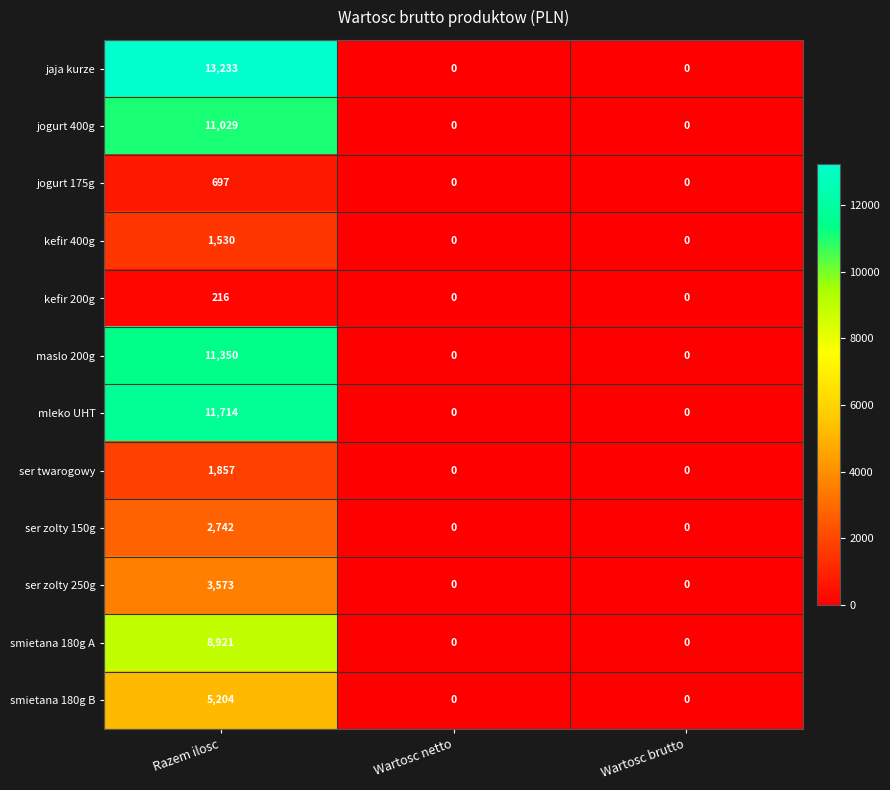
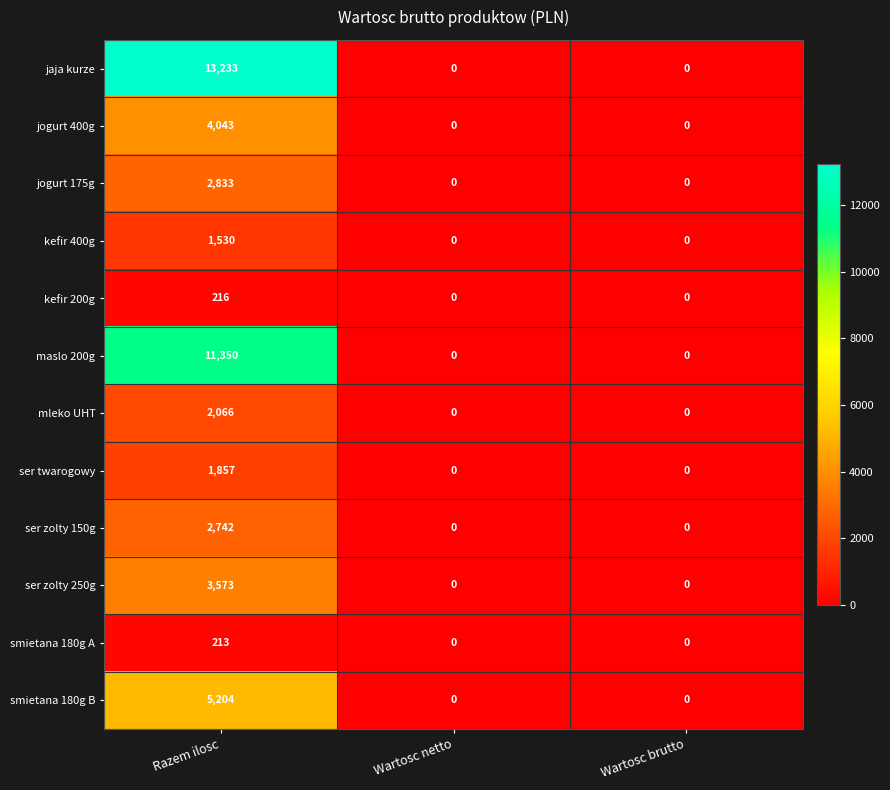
  {
    "jaja kurze": {
      "Razem ilosc": "13,233",
      "Wartosc netto": "0",
      "Wartosc brutto": "0"
    },
    "jogurt 400g": {
-     "Razem ilosc": "11,029",
+     "Razem ilosc": "4,043",
      "Wartosc netto": "0",
      "Wartosc brutto": "0"
    },
    "jogurt 175g": {
-     "Razem ilosc": "697",
+     "Razem ilosc": "2,833",
      "Wartosc netto": "0",
      "Wartosc brutto": "0"
    },
    "kefir 400g": {
      "Razem ilosc": "1,530",
      "Wartosc netto": "0",
      "Wartosc brutto": "0"
    },
    "kefir 200g": {
      "Razem ilosc": "216",
      "Wartosc netto": "0",
      "Wartosc brutto": "0"
    },
    "maslo 200g": {
      "Razem ilosc": "11,350",
      "Wartosc netto": "0",
      "Wartosc brutto": "0"
    },
    "mleko UHT": {
-     "Razem ilosc": "11,714",
+     "Razem ilosc": "2,066",
      "Wartosc netto": "0",
      "Wartosc brutto": "0"
    },
    "ser twarogowy": {
      "Razem ilosc": "1,857",
      "Wartosc netto": "0",
      "Wartosc brutto": "0"
    },
    "ser zolty 150g": {
      "Razem ilosc": "2,742",
      "Wartosc netto": "0",
      "Wartosc brutto": "0"
    },
    "ser zolty 250g": {
      "Razem ilosc": "3,573",
      "Wartosc netto": "0",
      "Wartosc brutto": "0"
    },
    "smietana 180g A": {
-     "Razem ilosc": "8,921",
+     "Razem ilosc": "213",
      "Wartosc netto": "0",
      "Wartosc brutto": "0"
    },
    "smietana 180g B": {
      "Razem ilosc": "5,204",
      "Wartosc netto": "0",
      "Wartosc brutto": "0"
    }
  }
